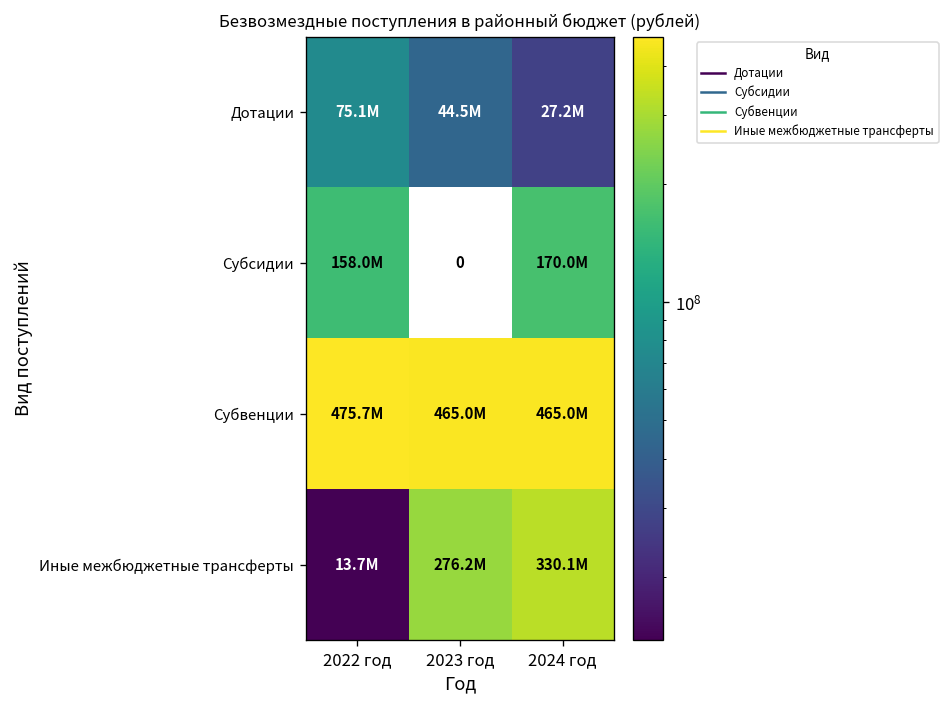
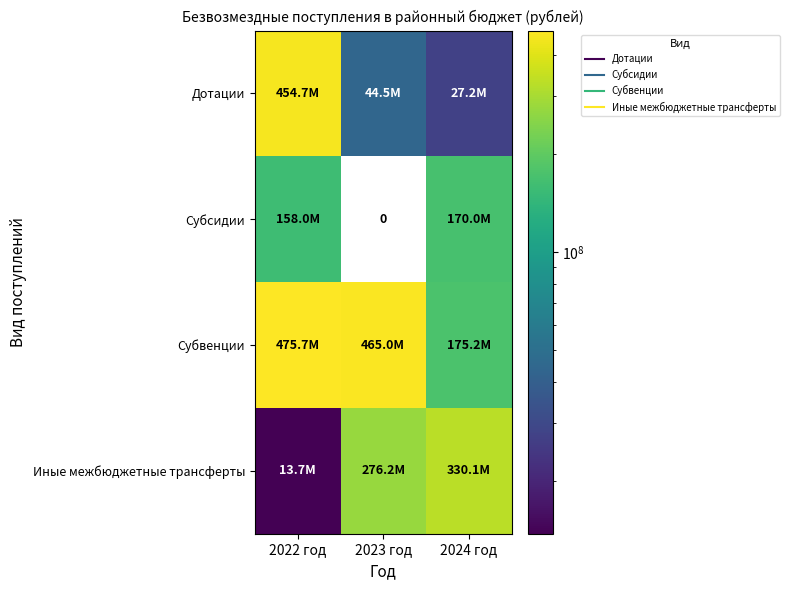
  {
    "Дотации": {
-     "2022 год": "75.1M",
+     "2022 год": "454.7M",
      "2023 год": "44.5M",
      "2024 год": "27.2M"
    },
    "Субсидии": {
      "2022 год": "158.0M",
      "2023 год": "0",
      "2024 год": "170.0M"
    },
    "Субвенции": {
      "2022 год": "475.7M",
      "2023 год": "465.0M",
-     "2024 год": "465.0M"
+     "2024 год": "175.2M"
    },
    "Иные межбюджетные трансферты": {
      "2022 год": "13.7M",
      "2023 год": "276.2M",
      "2024 год": "330.1M"
    }
  }
